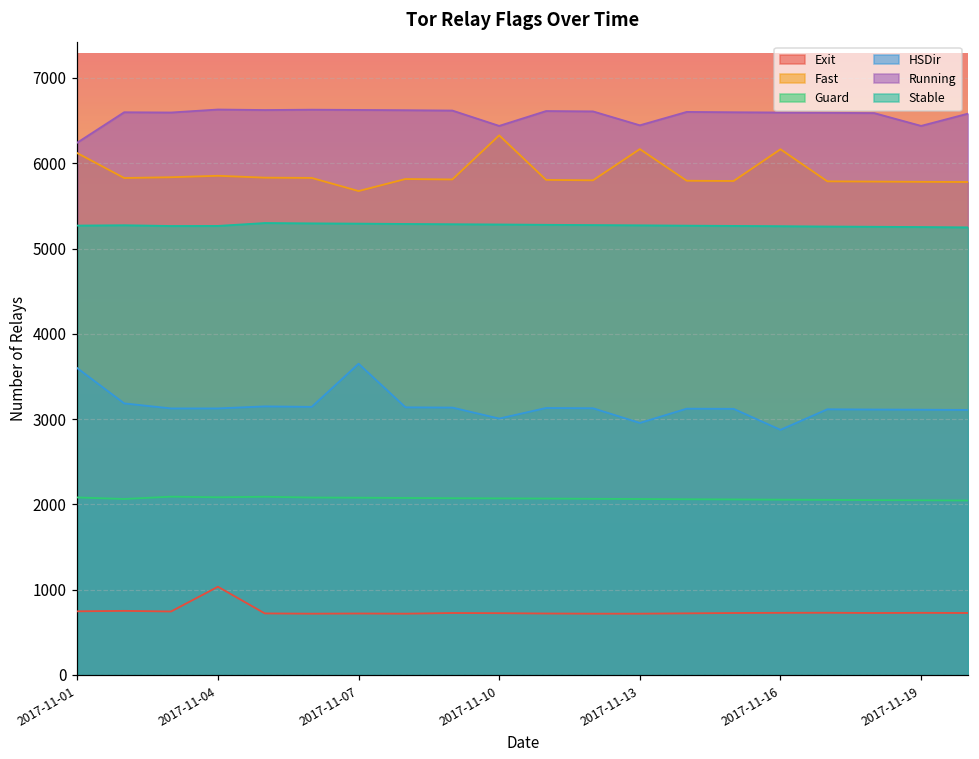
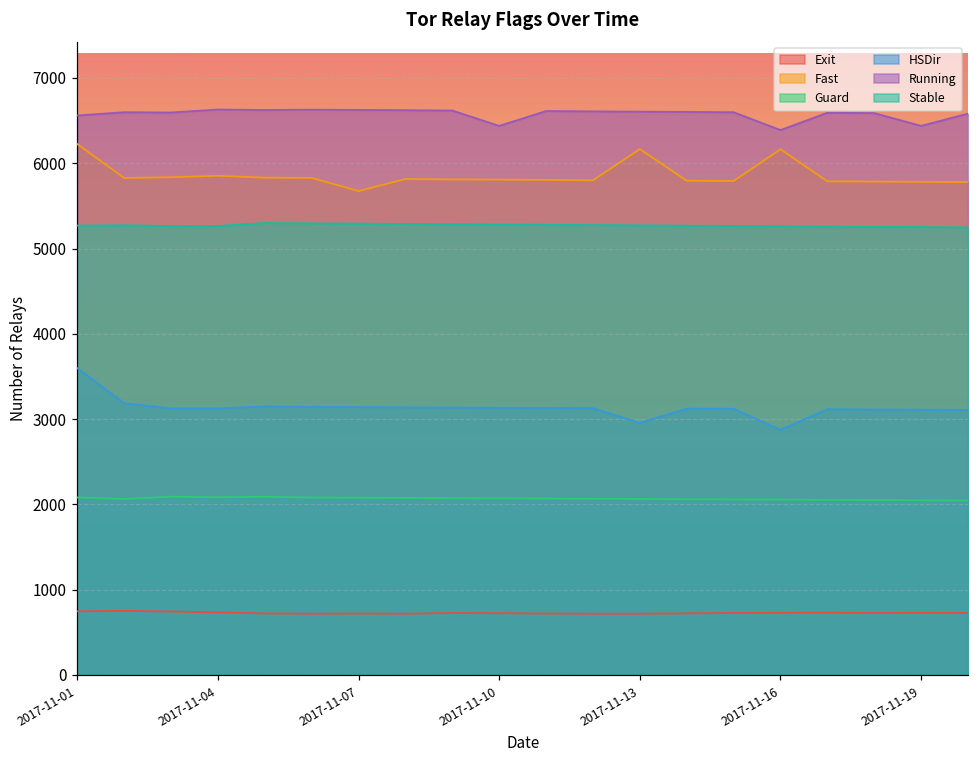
  {
    "Exit": {
      "2017-11-01": 700,
-     "2017-11-04": 1000,
+     "2017-11-04": 700,
      "2017-11-07": 700,
      "2017-11-10": 700,
      "2017-11-13": 700,
      "2017-11-16": 700,
      "2017-11-19": 700
    },
    "Fast": {
-     "2017-11-01": 6100,
+     "2017-11-01": 6200,
      "2017-11-04": 5900,
      "2017-11-07": 5700,
-     "2017-11-10": 6300,
+     "2017-11-10": 5800,
      "2017-11-13": 6200,
      "2017-11-16": 6200,
      "2017-11-19": 5800
    },
    "HSDir": {
      "2017-11-01": 3600,
      "2017-11-04": 3100,
-     "2017-11-07": 3600,
-     "2017-11-10": 3000,
+     "2017-11-07": 3100,
+     "2017-11-10": 3100,
      "2017-11-13": 3000,
      "2017-11-16": 2900,
      "2017-11-19": 3100
    },
    "Running": {
-     "2017-11-01": 6200,
+     "2017-11-01": 6600,
      "2017-11-04": 6600,
      "2017-11-07": 6600,
      "2017-11-10": 6400,
-     "2017-11-13": 6400,
-     "2017-11-16": 6600,
+     "2017-11-13": 6600,
+     "2017-11-16": 6400,
      "2017-11-19": 6400
    }
  }
